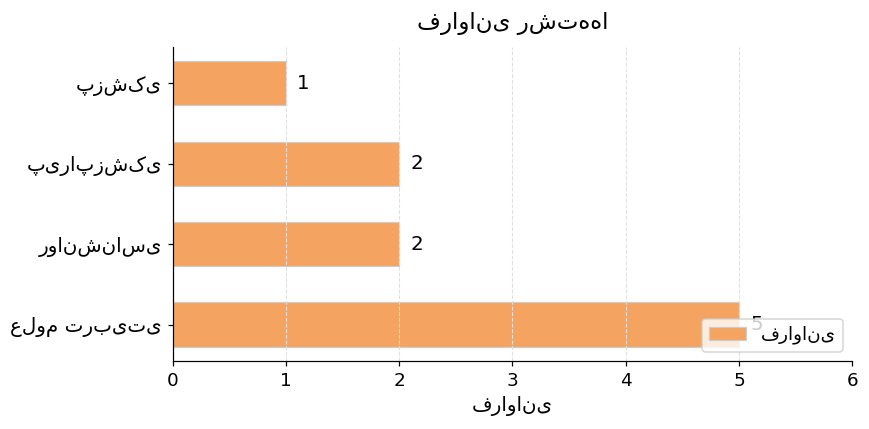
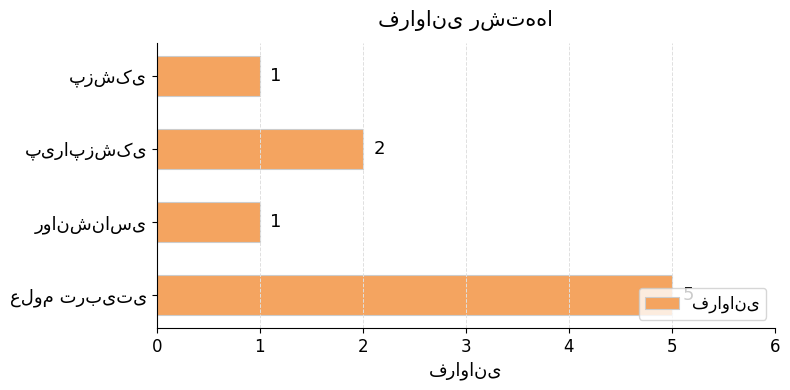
  {
    "پزشکی": 1,
    "پیراپزشکی": 2,
-   "روانشناسی": 2
+   "روانشناسی": 1
  }
